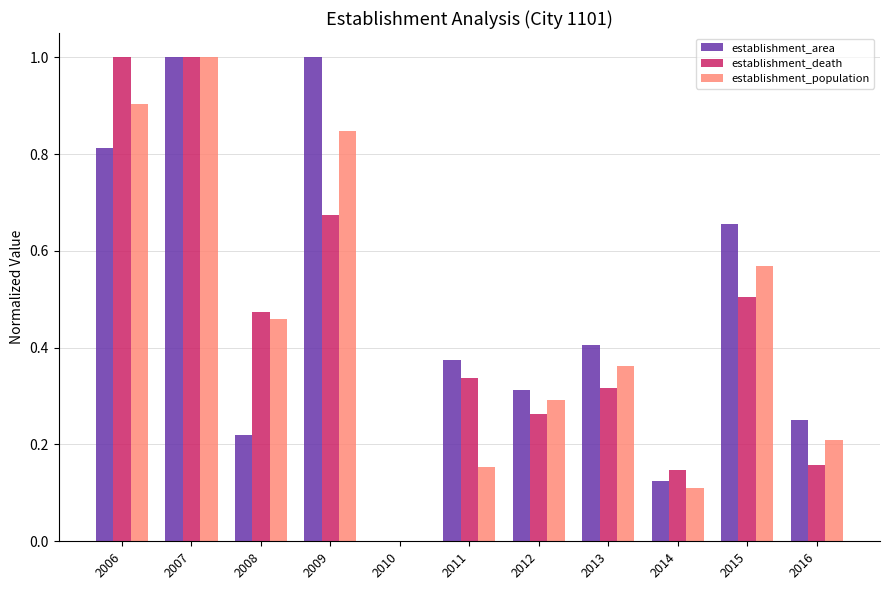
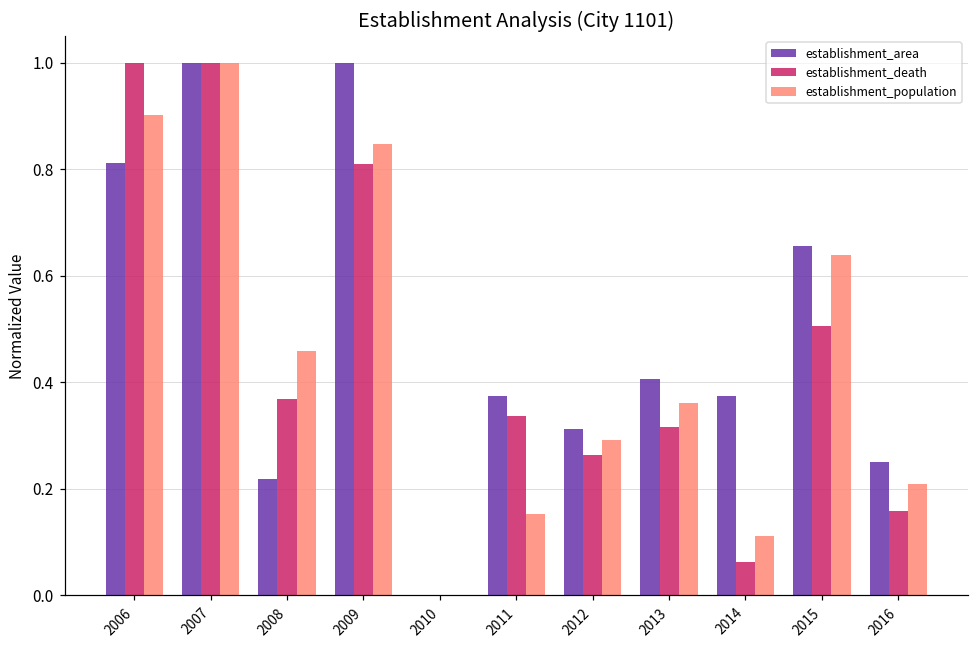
  {
    "establishment_area": {
      "2006": 0.81,
      "2007": 1.00,
      "2008": 0.22,
      "2009": 1.00,
      "2010": 0.00,
      "2011": 0.38,
      "2012": 0.31,
      "2013": 0.41,
-     "2014": 0.13,
+     "2014": 0.38,
      "2015": 0.66,
      "2016": 0.25
    },
    "establishment_death": {
      "2006": 1.00,
      "2007": 1.00,
-     "2008": 0.47,
-     "2009": 0.67,
+     "2008": 0.37,
+     "2009": 0.81,
      "2010": 0.00,
      "2011": 0.34,
      "2012": 0.26,
      "2013": 0.32,
-     "2014": 0.15,
+     "2014": 0.06,
      "2015": 0.51,
      "2016": 0.16
    },
    "establishment_population": {
      "2006": 0.90,
      "2007": 1.00,
      "2008": 0.46,
      "2009": 0.85,
      "2010": 0.00,
      "2011": 0.15,
      "2012": 0.29,
      "2013": 0.36,
      "2014": 0.11,
-     "2015": 0.57,
+     "2015": 0.64,
      "2016": 0.21
    }
  }
